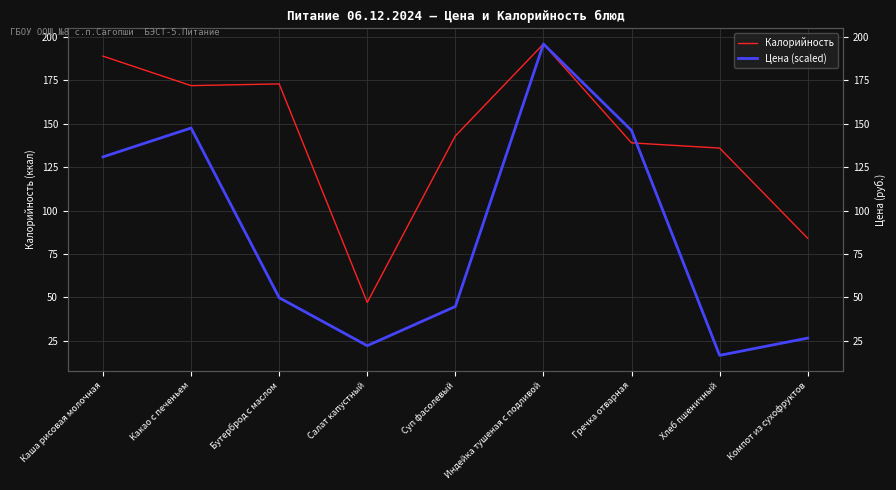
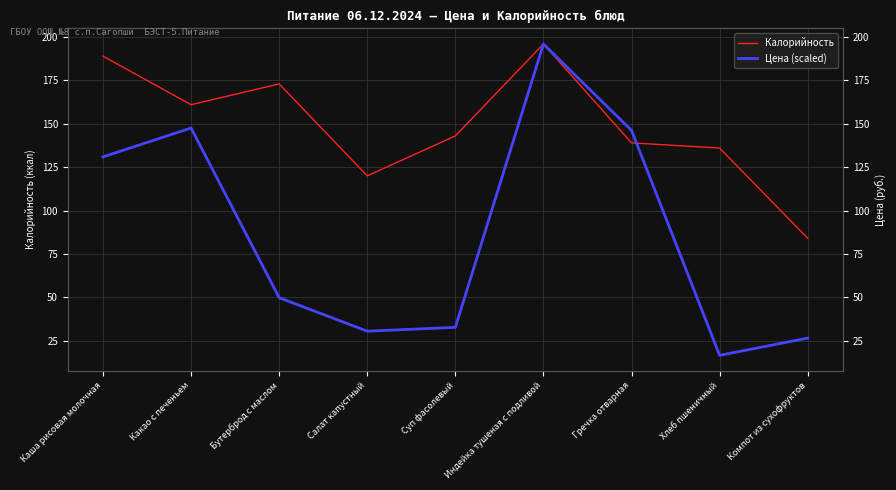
  {
    "Калорийность": {
      "Каша рисовая молочная": 189,
-     "Какао с печеньем": 172,
+     "Какао с печеньем": 161,
      "Бутерброд с маслом": 173,
-     "Салат капустный": 47,
+     "Салат капустный": 120,
      "Суп фасолевый": 143,
      "Гречка отварная": 139,
      "Хлеб пшеничный": 136,
      "Компот из сухофруктов": 84
    },
    "Цена (scaled)": {
      "Каша рисовая молочная": 131,
      "Какао с печеньем": 148,
      "Бутерброд с маслом": 50,
-     "Салат капустный": 22,
-     "Суп фасолевый": 45,
+     "Салат капустный": 30,
+     "Суп фасолевый": 33,
      "Гречка отварная": 146,
      "Хлеб пшеничный": 17,
      "Компот из сухофруктов": 26
    }
  }
